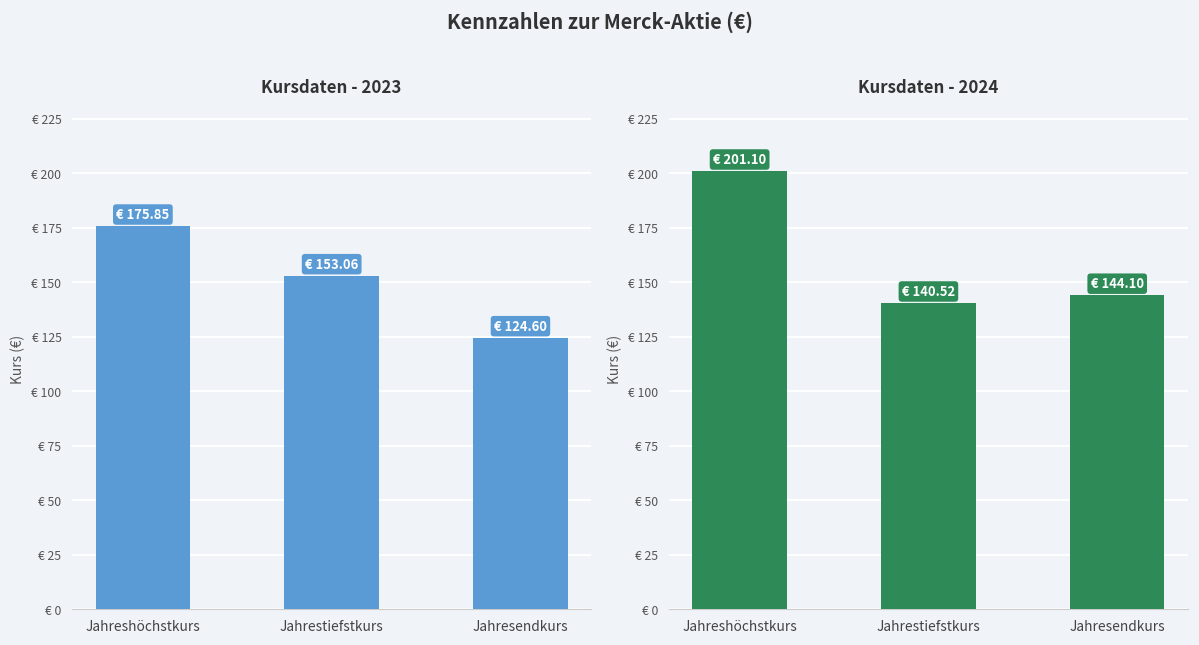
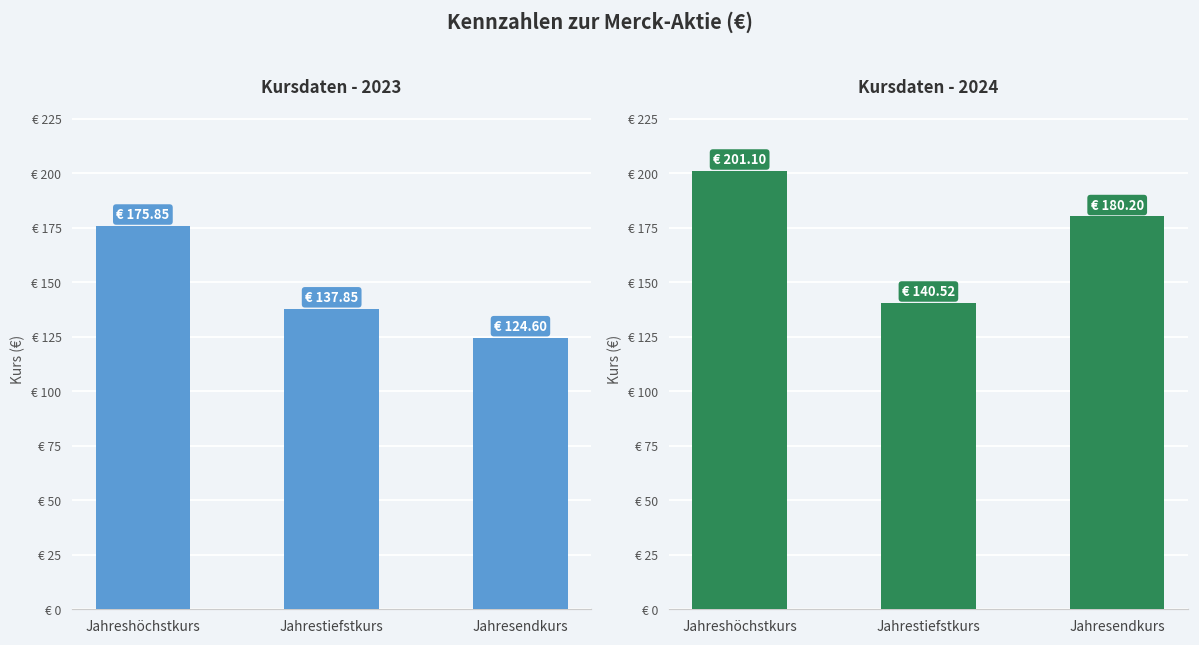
  {
    "Kursdaten - 2023": {
-     "Jahrestiefstkurs": 153.06
+     "Jahrestiefstkurs": 137.85
    },
    "Kursdaten - 2024": {
-     "Jahresendkurs": 144.10
+     "Jahresendkurs": 180.20
    }
  }
